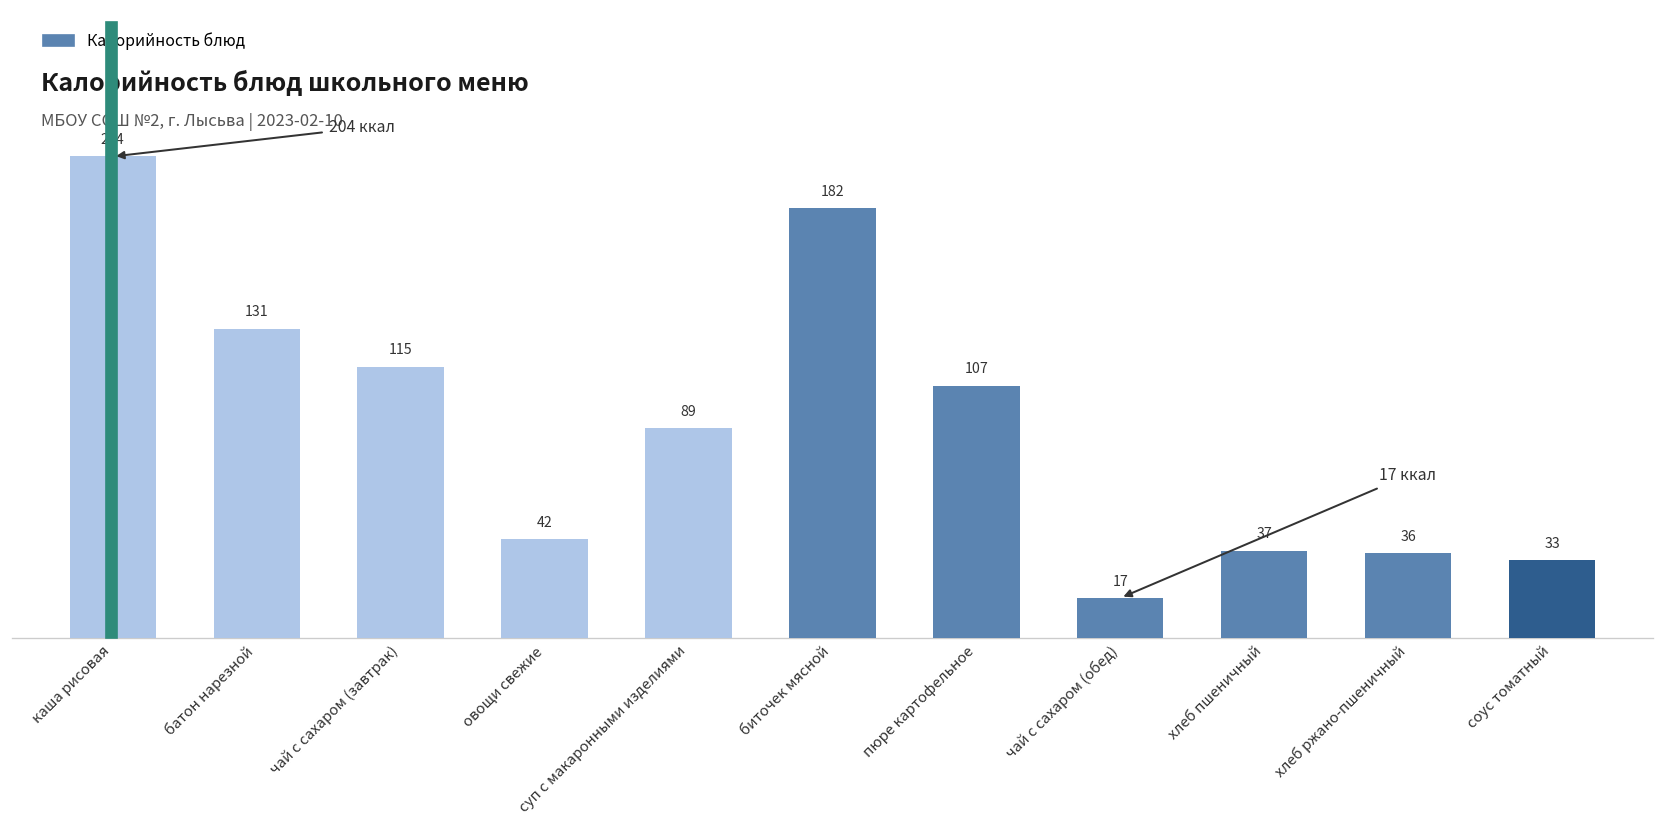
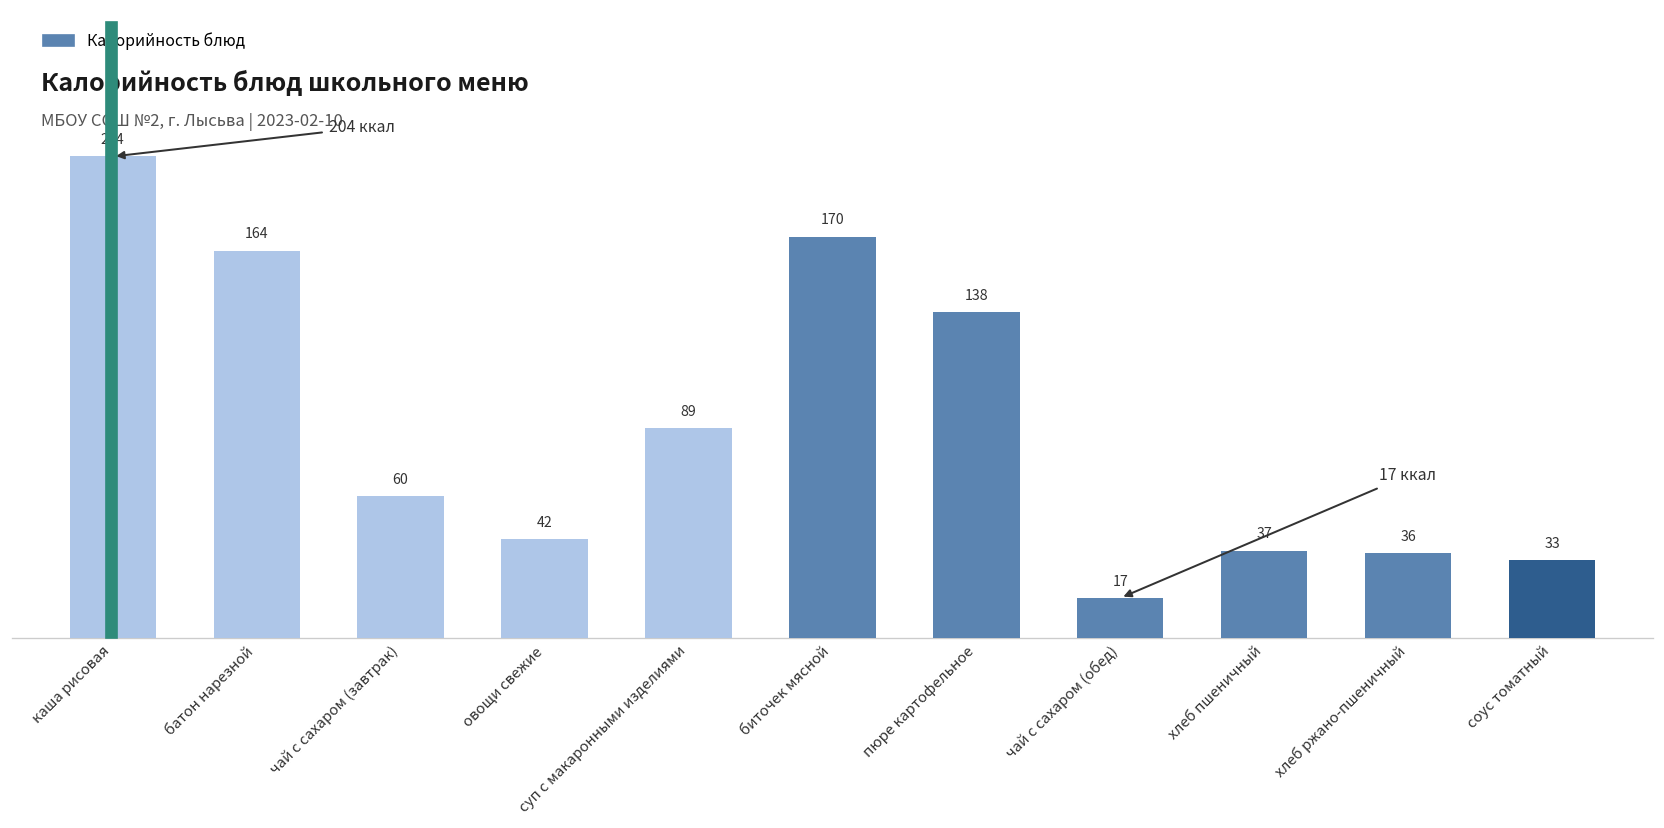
  {
-   "батон нарезной": 131,
-   "чай с сахаром (завтрак)": 115,
+   "батон нарезной": 164,
+   "чай с сахаром (завтрак)": 60,
    "овощи свежие": 42,
    "суп с макаронными изделиями": 89,
-   "биточек мясной": 182,
-   "пюре картофельное": 107,
+   "биточек мясной": 170,
+   "пюре картофельное": 138,
    "чай с сахаром (обед)": 17,
    "соус томатный": 33
  }
